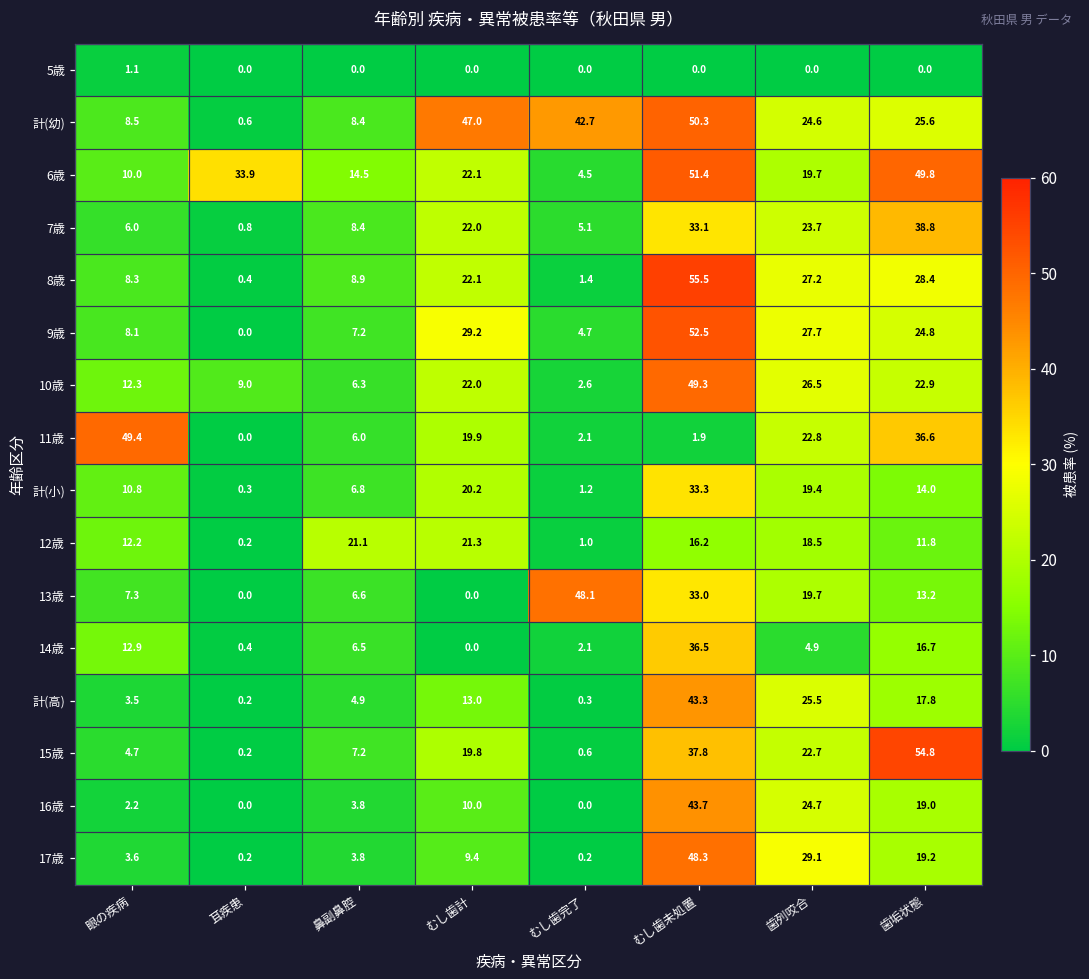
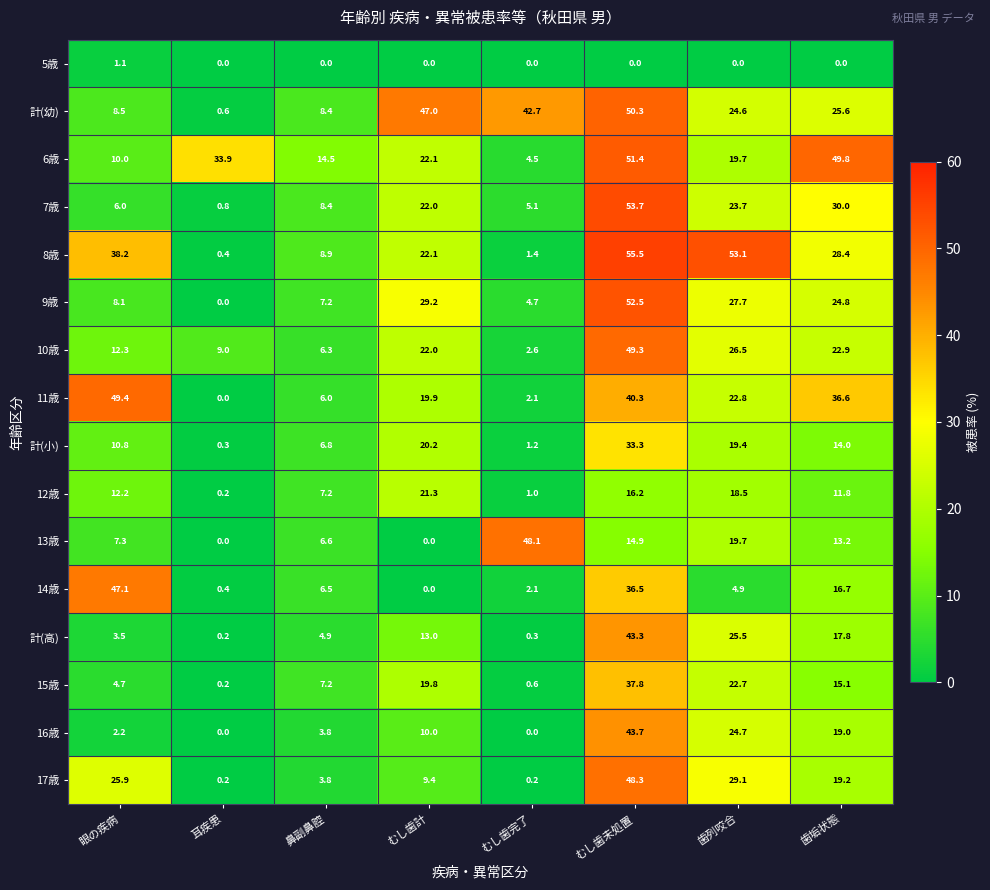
  {
    "5歳": {
      "眼の疾病": 1.1,
      "耳疾患": 0.0,
      "鼻副鼻腔": 0.0,
      "むし歯計": 0.0,
      "むし歯完了": 0.0,
      "むし歯未処置": 0.0,
      "歯列咬合": 0.0,
      "歯垢状態": 0.0
    },
    "計(幼)": {
      "眼の疾病": 8.5,
      "耳疾患": 0.6,
      "鼻副鼻腔": 8.4,
      "むし歯計": 47.0,
      "むし歯完了": 42.7,
      "むし歯未処置": 50.3,
      "歯列咬合": 24.6,
      "歯垢状態": 25.6
    },
    "6歳": {
      "眼の疾病": 10.0,
      "耳疾患": 33.9,
      "鼻副鼻腔": 14.5,
      "むし歯計": 22.1,
      "むし歯完了": 4.5,
      "むし歯未処置": 51.4,
      "歯列咬合": 19.7,
      "歯垢状態": 49.8
    },
    "7歳": {
      "眼の疾病": 6.0,
      "耳疾患": 0.8,
      "鼻副鼻腔": 8.4,
      "むし歯計": 22.0,
      "むし歯完了": 5.1,
-     "むし歯未処置": 33.1,
+     "むし歯未処置": 53.7,
      "歯列咬合": 23.7,
-     "歯垢状態": 38.8
+     "歯垢状態": 30.0
    },
    "8歳": {
-     "眼の疾病": 8.3,
+     "眼の疾病": 38.2,
      "耳疾患": 0.4,
      "鼻副鼻腔": 8.9,
      "むし歯計": 22.1,
      "むし歯完了": 1.4,
      "むし歯未処置": 55.5,
-     "歯列咬合": 27.2,
+     "歯列咬合": 53.1,
      "歯垢状態": 28.4
    },
    "9歳": {
      "眼の疾病": 8.1,
      "耳疾患": 0.0,
      "鼻副鼻腔": 7.2,
      "むし歯計": 29.2,
      "むし歯完了": 4.7,
      "むし歯未処置": 52.5,
      "歯列咬合": 27.7,
      "歯垢状態": 24.8
    },
    "10歳": {
      "眼の疾病": 12.3,
      "耳疾患": 9.0,
      "鼻副鼻腔": 6.3,
      "むし歯計": 22.0,
      "むし歯完了": 2.6,
      "むし歯未処置": 49.3,
      "歯列咬合": 26.5,
      "歯垢状態": 22.9
    },
    "11歳": {
      "眼の疾病": 49.4,
      "耳疾患": 0.0,
      "鼻副鼻腔": 6.0,
      "むし歯計": 19.9,
      "むし歯完了": 2.1,
-     "むし歯未処置": 1.9,
+     "むし歯未処置": 40.3,
      "歯列咬合": 22.8,
      "歯垢状態": 36.6
    },
    "計(小)": {
      "眼の疾病": 10.8,
      "耳疾患": 0.3,
      "鼻副鼻腔": 6.8,
      "むし歯計": 20.2,
      "むし歯完了": 1.2,
      "むし歯未処置": 33.3,
      "歯列咬合": 19.4,
      "歯垢状態": 14.0
    },
    "12歳": {
      "眼の疾病": 12.2,
      "耳疾患": 0.2,
-     "鼻副鼻腔": 21.1,
+     "鼻副鼻腔": 7.2,
      "むし歯計": 21.3,
      "むし歯完了": 1.0,
      "むし歯未処置": 16.2,
      "歯列咬合": 18.5,
      "歯垢状態": 11.8
    },
    "13歳": {
      "眼の疾病": 7.3,
      "耳疾患": 0.0,
      "鼻副鼻腔": 6.6,
      "むし歯計": 0.0,
      "むし歯完了": 48.1,
-     "むし歯未処置": 33.0,
+     "むし歯未処置": 14.9,
      "歯列咬合": 19.7,
      "歯垢状態": 13.2
    },
    "14歳": {
-     "眼の疾病": 12.9,
+     "眼の疾病": 47.1,
      "耳疾患": 0.4,
      "鼻副鼻腔": 6.5,
      "むし歯計": 0.0,
      "むし歯完了": 2.1,
      "むし歯未処置": 36.5,
      "歯列咬合": 4.9,
      "歯垢状態": 16.7
    },
    "計(高)": {
      "眼の疾病": 3.5,
      "耳疾患": 0.2,
      "鼻副鼻腔": 4.9,
      "むし歯計": 13.0,
      "むし歯完了": 0.3,
      "むし歯未処置": 43.3,
      "歯列咬合": 25.5,
      "歯垢状態": 17.8
    },
    "15歳": {
      "眼の疾病": 4.7,
      "耳疾患": 0.2,
      "鼻副鼻腔": 7.2,
      "むし歯計": 19.8,
      "むし歯完了": 0.6,
      "むし歯未処置": 37.8,
      "歯列咬合": 22.7,
-     "歯垢状態": 54.8
+     "歯垢状態": 15.1
    },
    "16歳": {
      "眼の疾病": 2.2,
      "耳疾患": 0.0,
      "鼻副鼻腔": 3.8,
      "むし歯計": 10.0,
      "むし歯完了": 0.0,
      "むし歯未処置": 43.7,
      "歯列咬合": 24.7,
      "歯垢状態": 19.0
    },
    "17歳": {
-     "眼の疾病": 3.6,
+     "眼の疾病": 25.9,
      "耳疾患": 0.2,
      "鼻副鼻腔": 3.8,
      "むし歯計": 9.4,
      "むし歯完了": 0.2,
      "むし歯未処置": 48.3,
      "歯列咬合": 29.1,
      "歯垢状態": 19.2
    }
  }
